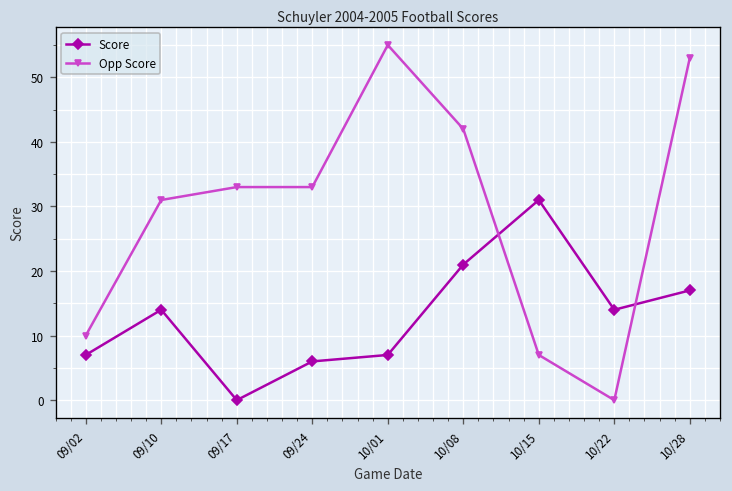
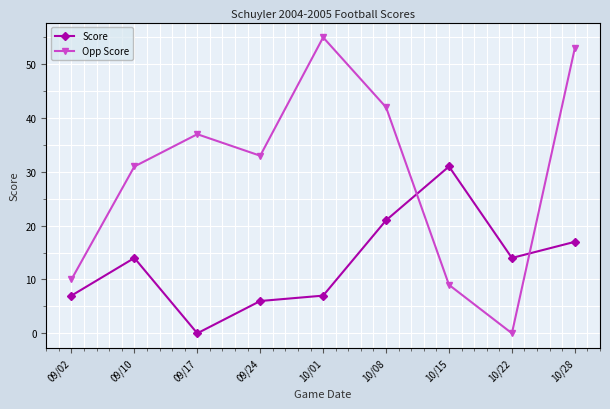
  {
    "Score": {
      "09/02": 7,
      "09/10": 14,
      "09/17": 0,
      "09/24": 6,
      "10/01": 7,
      "10/08": 21,
      "10/15": 31,
      "10/22": 14,
      "10/28": 17
    },
    "Opp Score": {
      "09/02": 10,
      "09/10": 31,
-     "09/17": 33,
+     "09/17": 37,
      "09/24": 33,
      "10/01": 55,
      "10/08": 42,
-     "10/15": 7,
+     "10/15": 9,
      "10/22": 0,
      "10/28": 53
    }
  }
